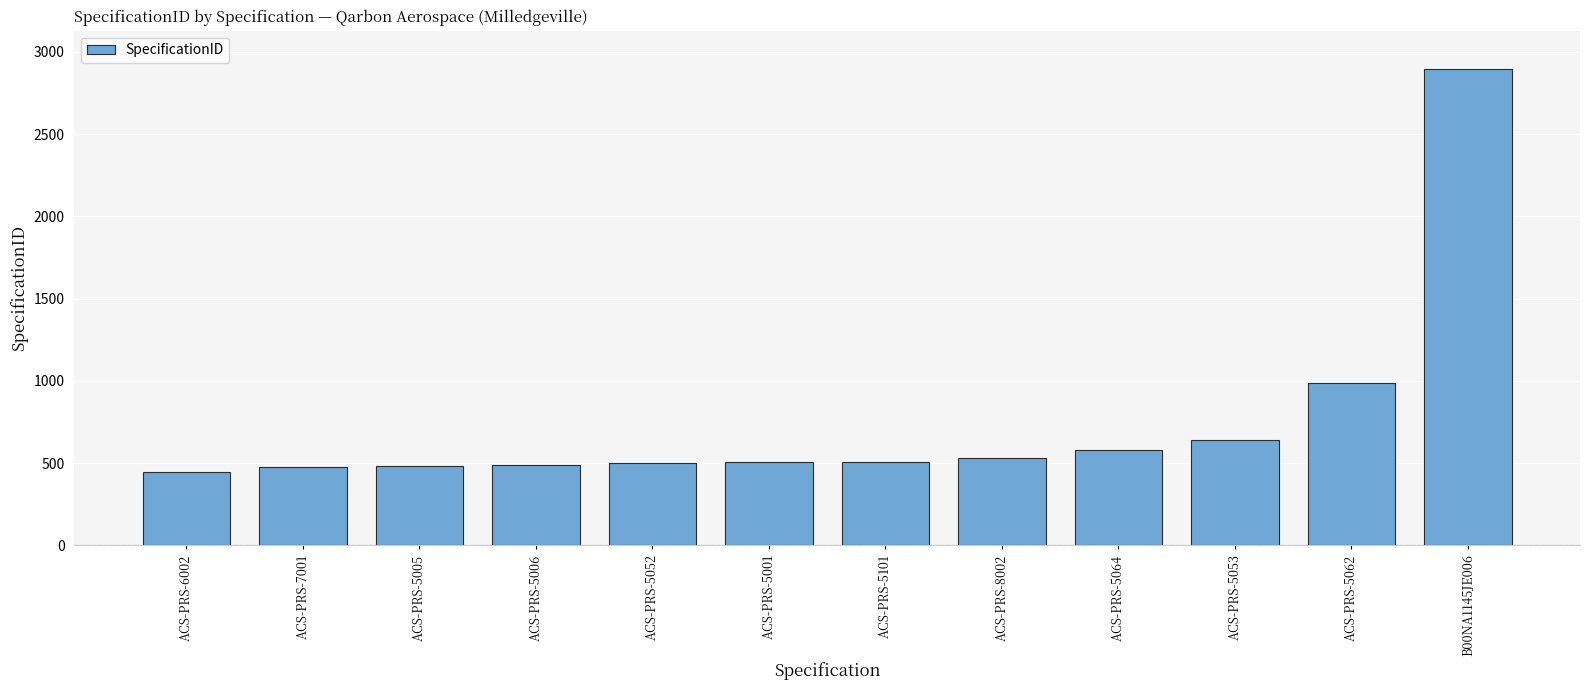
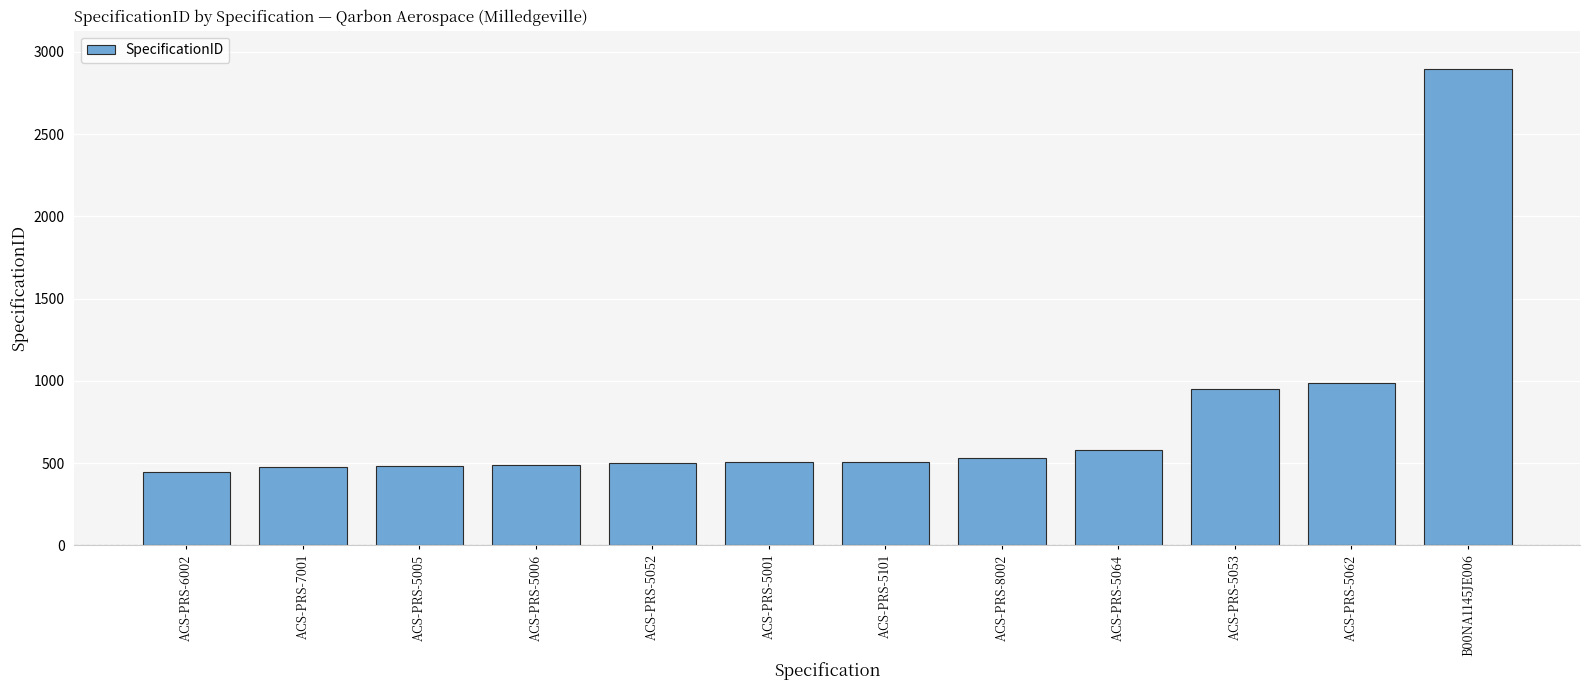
  {
    "ACS-PRS-6002": 450,
    "ACS-PRS-7001": 480,
    "ACS-PRS-5005": 490,
    "ACS-PRS-5006": 490,
    "ACS-PRS-5052": 500,
    "ACS-PRS-5001": 510,
    "ACS-PRS-5101": 510,
    "ACS-PRS-8002": 530,
    "ACS-PRS-5064": 580,
-   "ACS-PRS-5053": 640,
+   "ACS-PRS-5053": 950,
    "ACS-PRS-5062": 990,
    "B00NA1145JE006": 2900
  }
